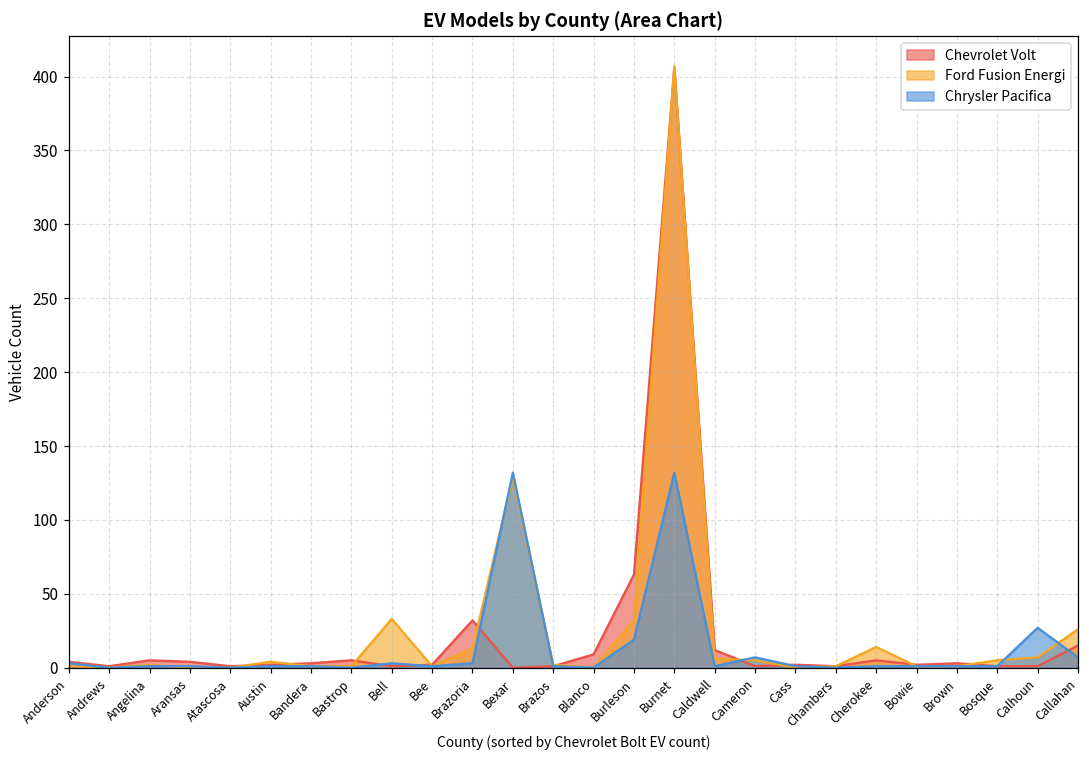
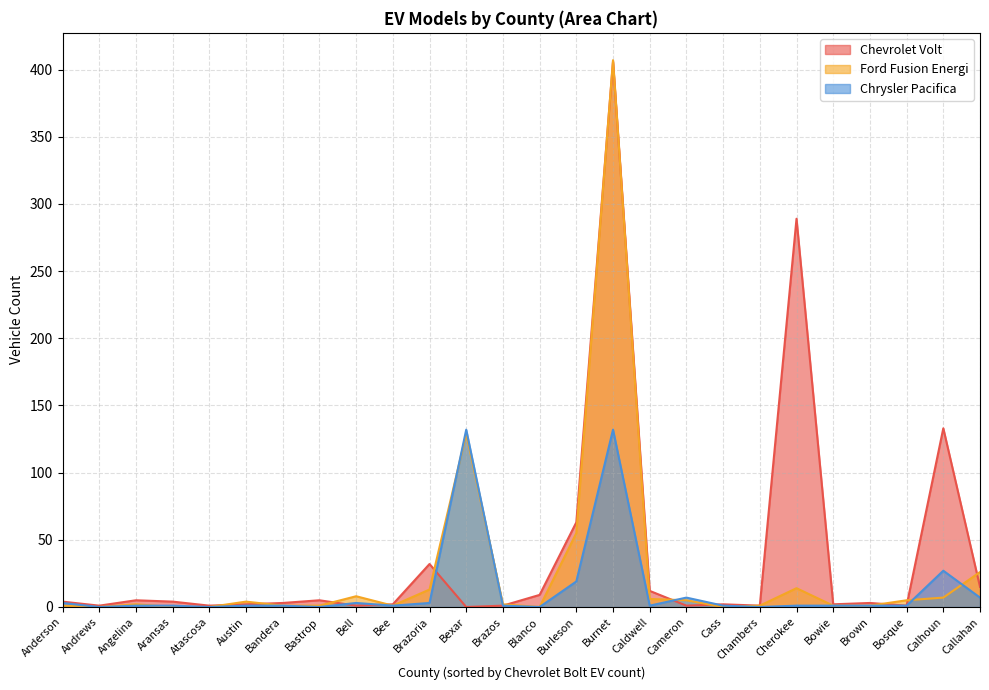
  {
    "Chevrolet Volt": {
      "Angelina": 5,
      "Aransas": 4,
      "Bandera": 3,
      "Bastrop": 5,
      "Bell": 1,
      "Brazoria": 32,
      "Bexar": 0,
      "Blanco": 9,
      "Burleson": 63,
      "Caldwell": 12,
      "Cameron": 1,
-     "Cherokee": 5,
+     "Cherokee": 289,
      "Brown": 3,
-     "Calhoun": 1,
+     "Calhoun": 133,
      "Callahan": 15
    },
    "Ford Fusion Energi": {
      "Anderson": 1,
      "Austin": 4,
-     "Bell": 33,
+     "Bell": 8,
      "Brazoria": 13,
      "Bexar": 129,
-     "Burleson": 32,
+     "Burleson": 55,
      "Caldwell": 6,
      "Cameron": 5,
      "Cherokee": 14,
      "Bosque": 5,
      "Calhoun": 7,
      "Callahan": 26
    },
    "Chrysler Pacifica": {
      "Bell": 3,
      "Brazoria": 3,
      "Bexar": 132,
      "Burleson": 19,
      "Burnet": 132,
      "Caldwell": 1,
      "Cameron": 7,
      "Cherokee": 1,
      "Calhoun": 27,
      "Callahan": 7
    }
  }
